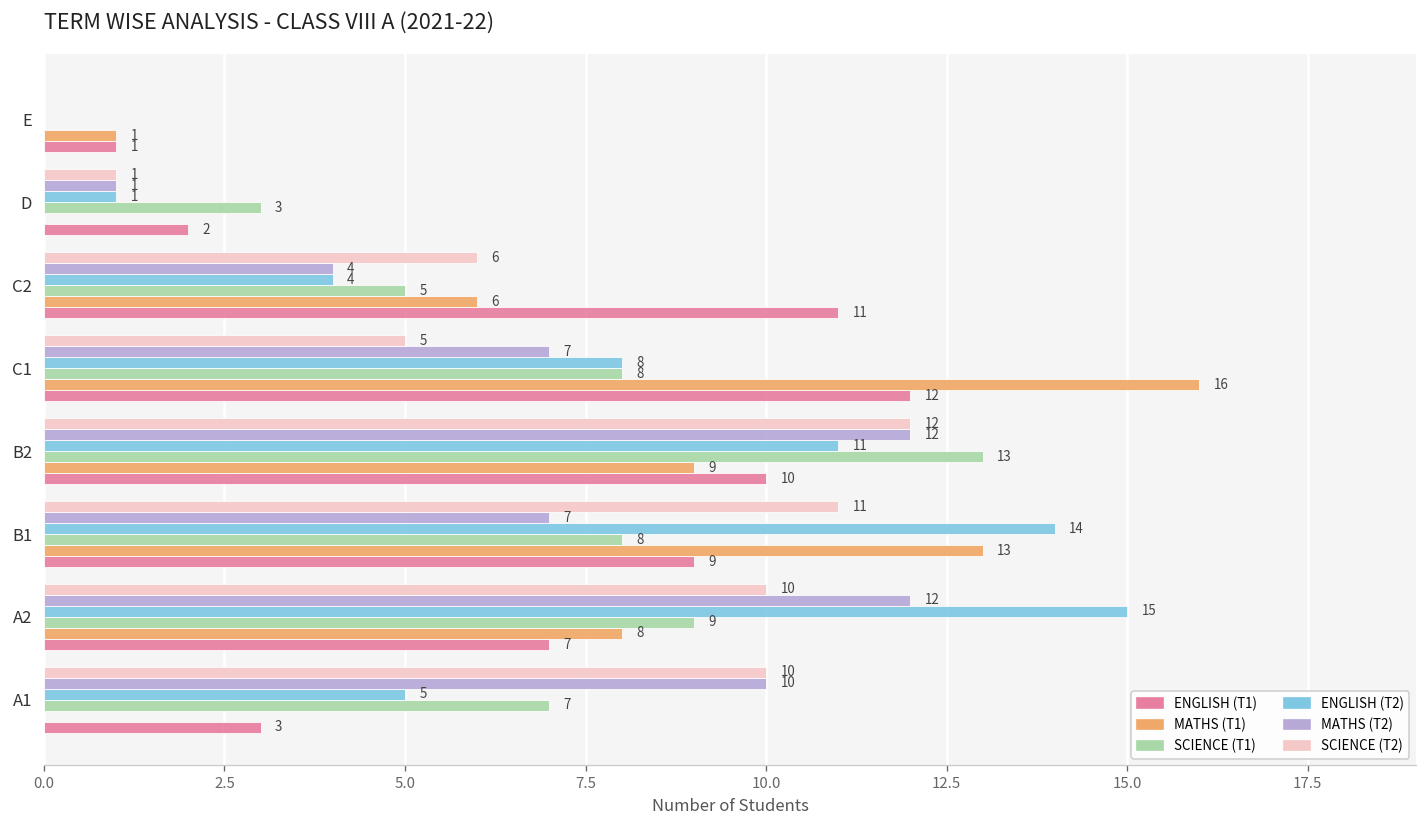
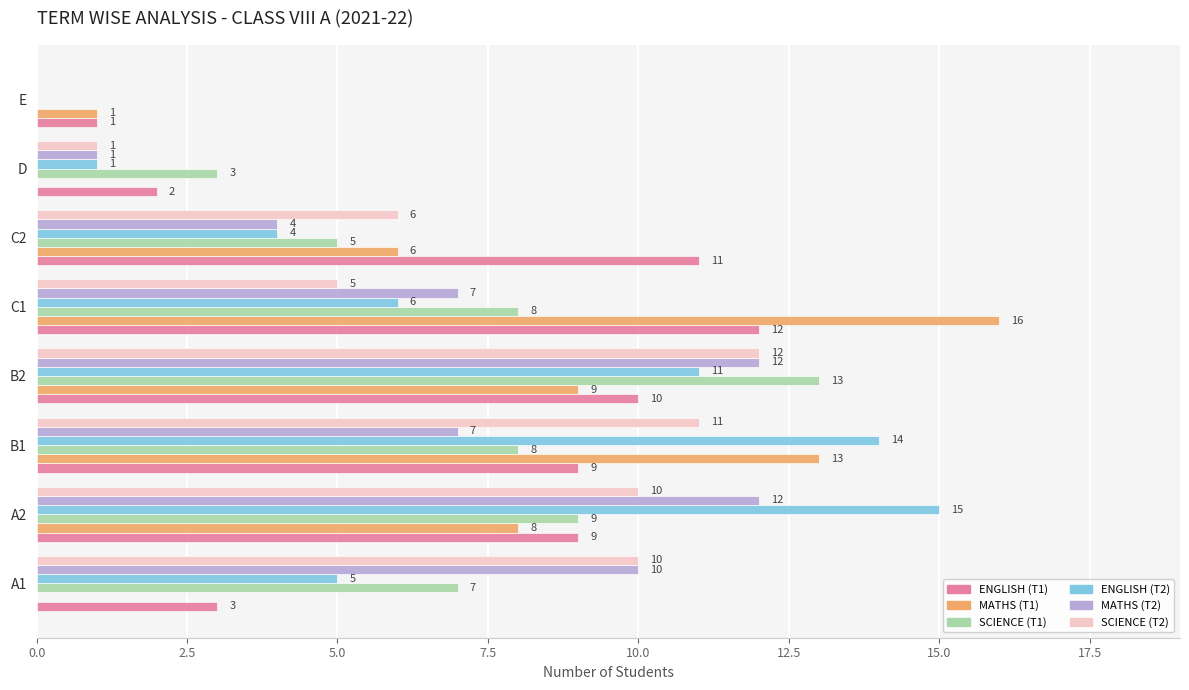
  {
    "ENGLISH (T1)": {
      "E": 1,
      "D": 2,
      "C2": 11,
      "C1": 12,
      "B2": 10,
      "B1": 9,
-     "A2": 7,
+     "A2": 9,
      "A1": 3
    },
    "MATHS (T1)": {
      "E": 1,
      "C2": 6,
      "C1": 16,
      "B2": 9,
      "B1": 13,
      "A2": 8
    },
    "SCIENCE (T1)": {
      "D": 3,
      "C2": 5,
      "C1": 8,
      "B2": 13,
      "B1": 8,
      "A2": 9,
      "A1": 7
    },
    "ENGLISH (T2)": {
      "D": 1,
      "C2": 4,
-     "C1": 8,
+     "C1": 6,
      "B2": 11,
      "B1": 14,
      "A2": 15,
      "A1": 5
    },
    "MATHS (T2)": {
      "D": 1,
      "C2": 4,
      "C1": 7,
      "B2": 12,
      "B1": 7,
      "A2": 12,
      "A1": 10
    },
    "SCIENCE (T2)": {
      "D": 1,
      "C2": 6,
      "C1": 5,
      "B2": 12,
      "B1": 11,
      "A2": 10,
      "A1": 10
    }
  }
